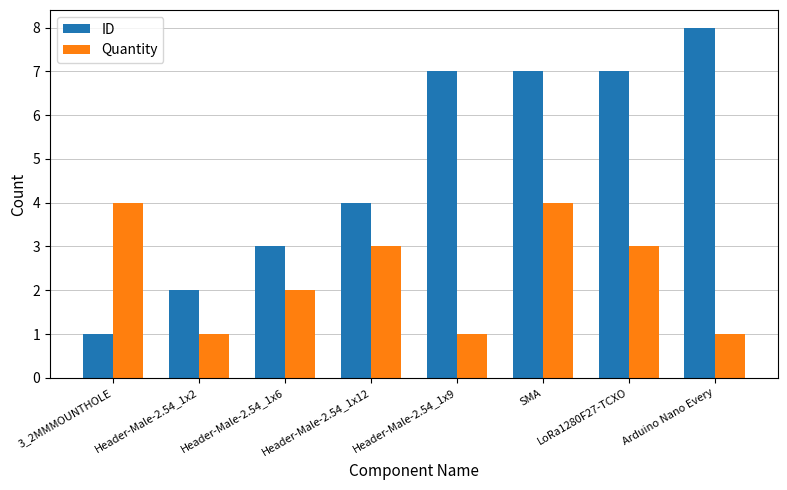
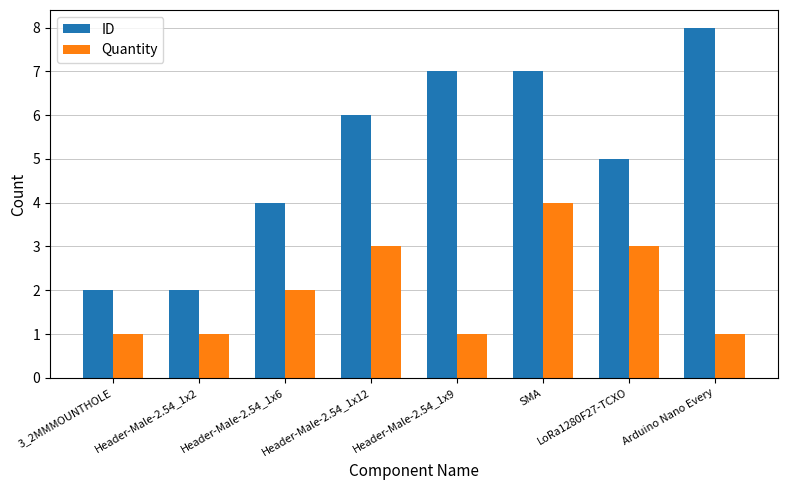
  {
    "ID": {
-     "3_2MMMOUNTHOLE": 1,
+     "3_2MMMOUNTHOLE": 2,
      "Header-Male-2.54_1x2": 2,
-     "Header-Male-2.54_1x6": 3,
-     "Header-Male-2.54_1x12": 4,
+     "Header-Male-2.54_1x6": 4,
+     "Header-Male-2.54_1x12": 6,
      "Header-Male-2.54_1x9": 7,
      "SMA": 7,
-     "LoRa1280F27-TCXO": 7,
+     "LoRa1280F27-TCXO": 5,
      "Arduino Nano Every": 8
    },
    "Quantity": {
-     "3_2MMMOUNTHOLE": 4,
+     "3_2MMMOUNTHOLE": 1,
      "Header-Male-2.54_1x2": 1,
      "Header-Male-2.54_1x6": 2,
      "Header-Male-2.54_1x12": 3,
      "Header-Male-2.54_1x9": 1,
      "SMA": 4,
      "LoRa1280F27-TCXO": 3,
      "Arduino Nano Every": 1
    }
  }
